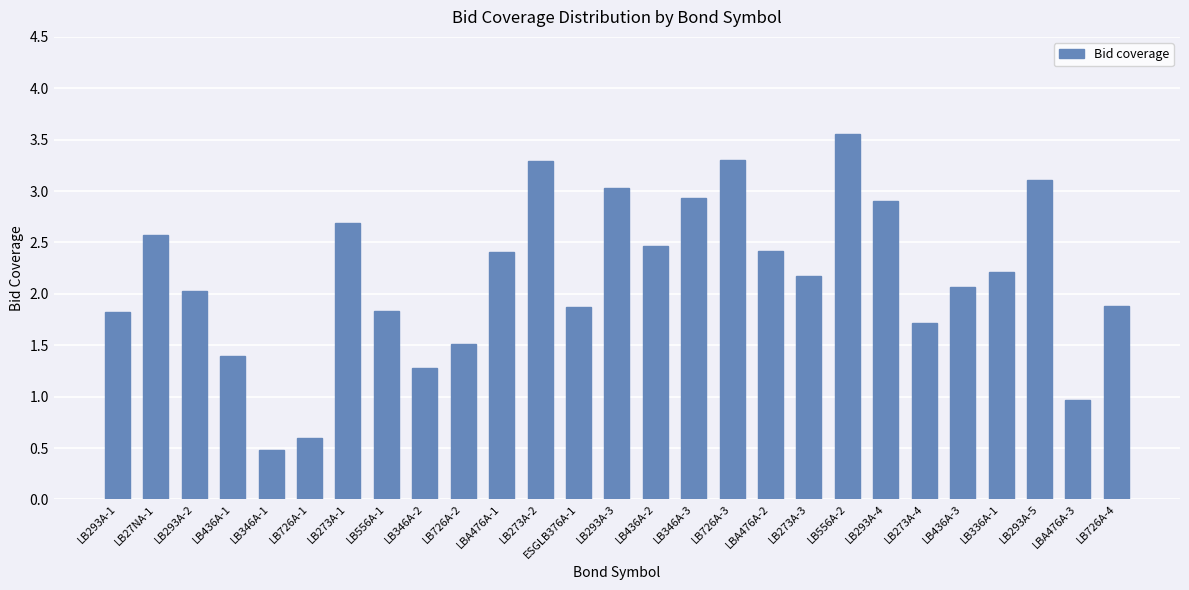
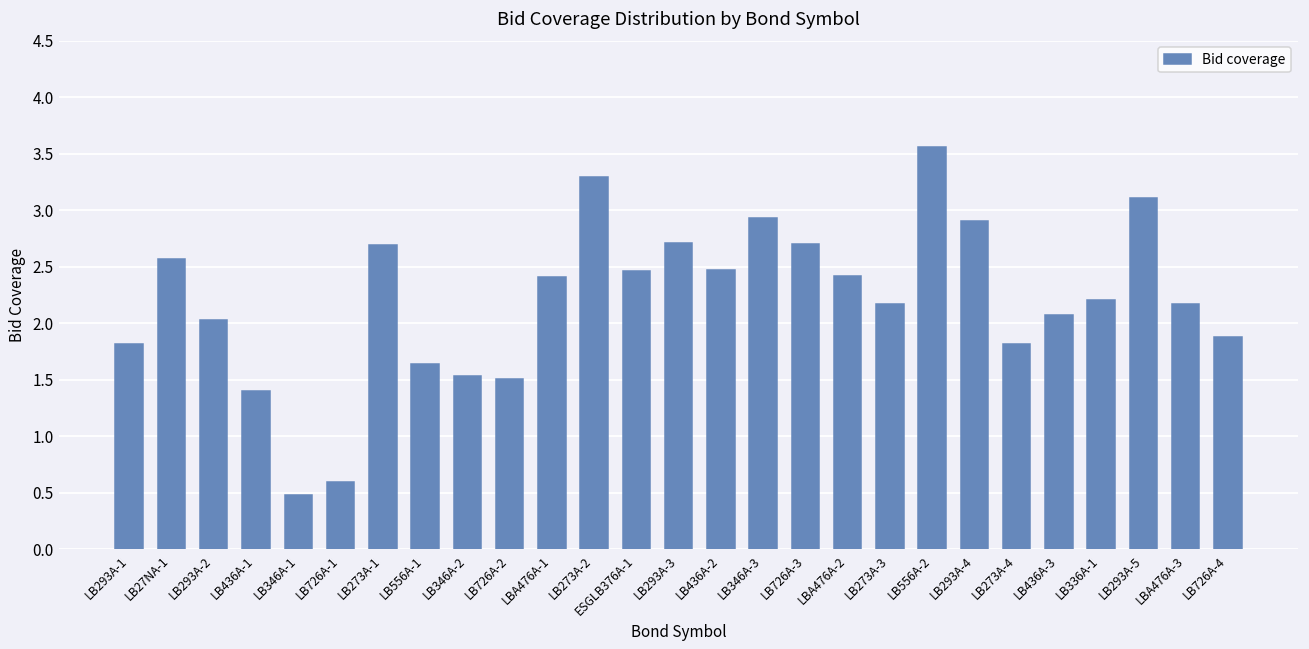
  {
    "LB293A-1": 1.82,
    "LB27NA-1": 2.57,
    "LB293A-2": 2.03,
    "LB436A-1": 1.40,
    "LB346A-1": 0.48,
    "LB726A-1": 0.60,
    "LB273A-1": 2.69,
-   "LB556A-1": 1.83,
-   "LB346A-2": 1.28,
+   "LB556A-1": 1.64,
+   "LB346A-2": 1.53,
    "LB726A-2": 1.51,
    "LBA476A-1": 2.41,
    "LB273A-2": 3.29,
-   "ESGLB376A-1": 1.87,
-   "LB293A-3": 3.03,
+   "ESGLB376A-1": 2.46,
+   "LB293A-3": 2.71,
    "LB436A-2": 2.47,
    "LB346A-3": 2.93,
-   "LB726A-3": 3.3,
+   "LB726A-3": 2.7,
    "LBA476A-2": 2.42,
    "LB273A-3": 2.17,
    "LB556A-2": 3.56,
    "LB293A-4": 2.90,
-   "LB273A-4": 1.72,
+   "LB273A-4": 1.82,
    "LB436A-3": 2.07,
    "LB336A-1": 2.21,
    "LB293A-5": 3.11,
-   "LBA476A-3": 0.97,
+   "LBA476A-3": 2.17,
    "LB726A-4": 1.88
  }
